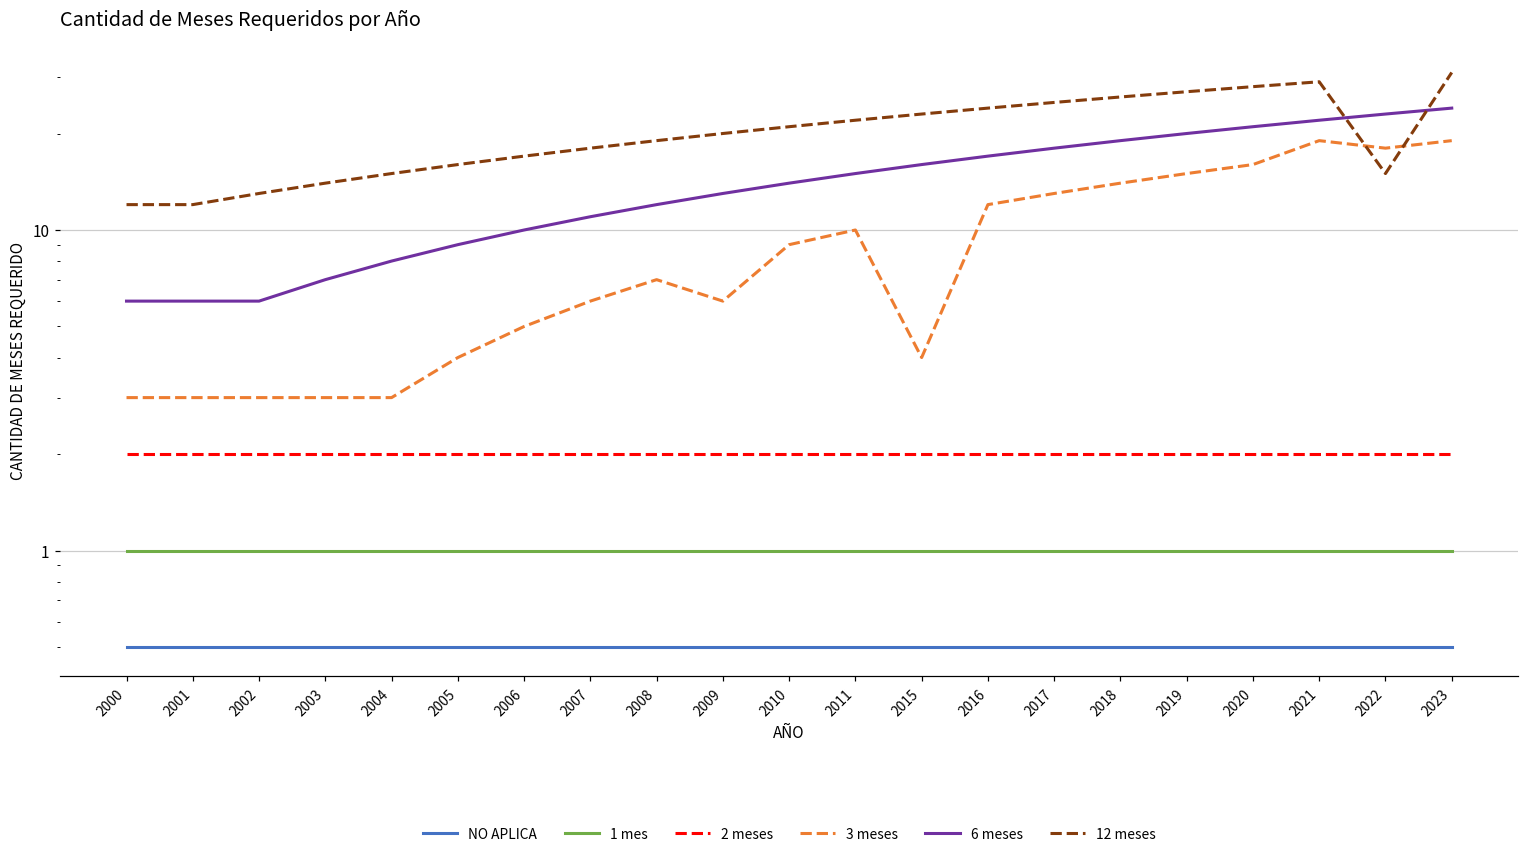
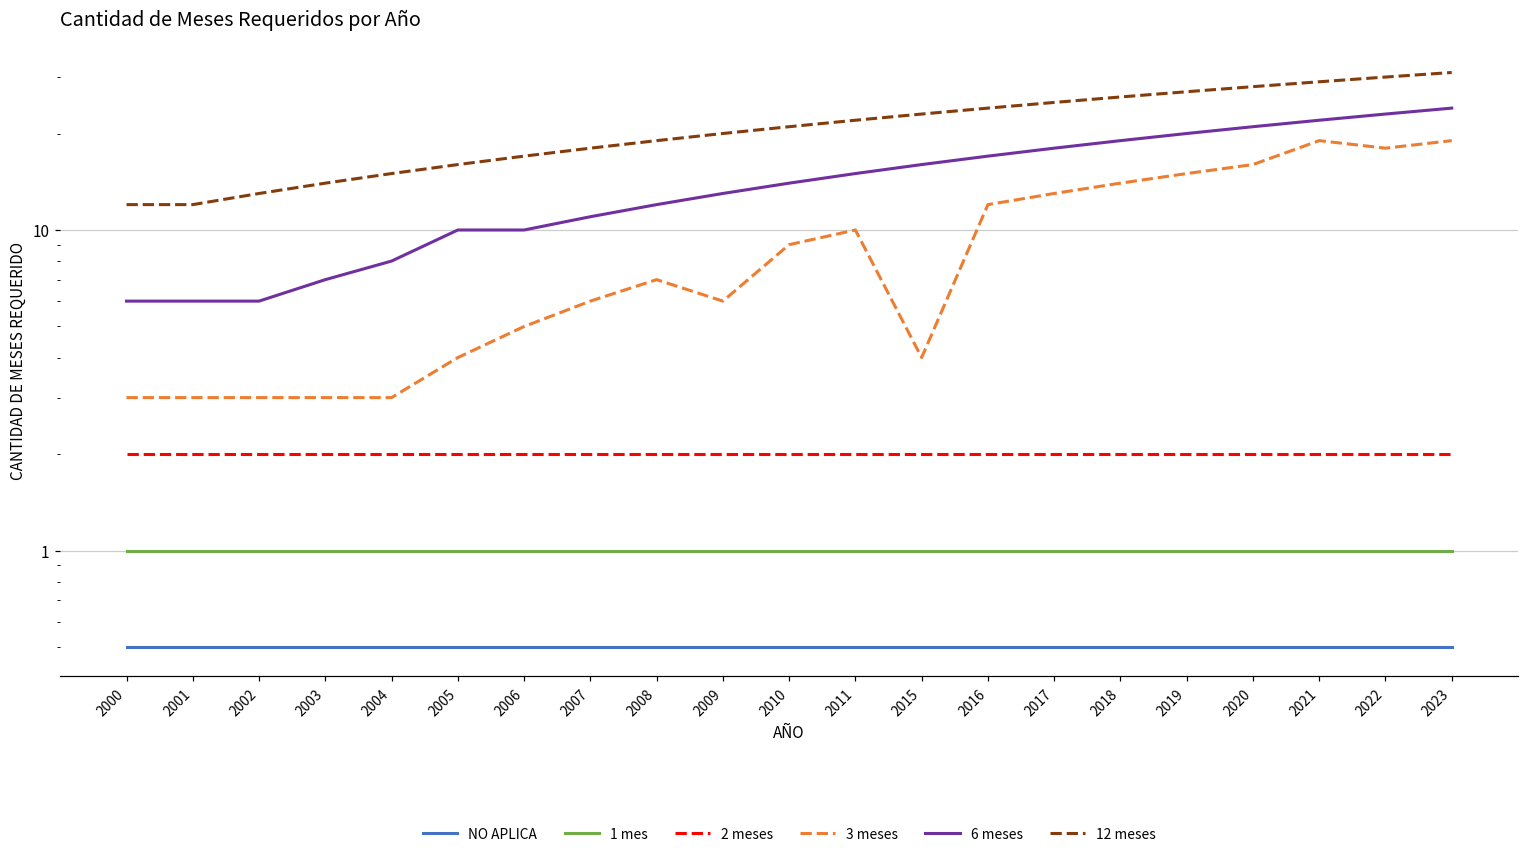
  {
    "NO APLICA": {
      "2000": 0.50,
      "2001": 0.50,
      "2002": 0.50,
      "2003": 0.50,
      "2004": 0.50,
      "2005": 0.50,
      "2006": 0.50,
      "2007": 0.50,
      "2008": 0.50,
      "2009": 0.50,
      "2010": 0.50,
      "2011": 0.50,
      "2015": 0.50,
      "2016": 0.50,
      "2017": 0.50,
      "2018": 0.50,
      "2019": 0.50,
      "2020": 0.50,
      "2021": 0.50,
      "2022": 0.50,
      "2023": 0.50
    },
    "1 mes": {
      "2000": 1,
      "2001": 1,
      "2002": 1,
      "2003": 1,
      "2004": 1,
      "2005": 1,
      "2006": 1,
      "2007": 1,
      "2008": 1,
      "2009": 1,
      "2010": 1,
      "2011": 1,
      "2015": 1,
      "2016": 1,
      "2017": 1,
      "2018": 1,
      "2019": 1,
      "2020": 1,
      "2021": 1,
      "2022": 1,
      "2023": 1
    },
    "2 meses": {
      "2000": 2,
      "2001": 2,
      "2002": 2,
      "2003": 2,
      "2004": 2,
      "2005": 2,
      "2006": 2,
      "2007": 2,
      "2008": 2,
      "2009": 2,
      "2010": 2,
      "2011": 2,
      "2015": 2,
      "2016": 2,
      "2017": 2,
      "2018": 2,
      "2019": 2,
      "2020": 2,
      "2021": 2,
      "2022": 2,
      "2023": 2
    },
    "3 meses": {
      "2000": 3,
      "2001": 3,
      "2002": 3,
      "2003": 3,
      "2004": 3,
      "2005": 4,
      "2006": 5,
      "2007": 6,
      "2008": 7,
      "2009": 6,
      "2010": 9,
      "2011": 10,
      "2015": 4,
      "2016": 12,
      "2017": 13,
      "2018": 14,
      "2019": 15,
      "2020": 16,
      "2021": 19,
      "2022": 18,
      "2023": 19
    },
    "6 meses": {
      "2000": 6,
      "2001": 6,
      "2002": 6,
      "2003": 7,
      "2004": 8,
-     "2005": 9,
+     "2005": 10,
      "2006": 10,
      "2007": 11,
      "2008": 12,
      "2009": 13,
      "2010": 14,
      "2011": 15,
      "2015": 16,
      "2016": 17,
      "2017": 18,
      "2018": 19,
      "2019": 20,
      "2020": 21,
      "2021": 22,
      "2022": 23,
      "2023": 24
    },
    "12 meses": {
      "2000": 12,
      "2001": 12,
      "2002": 13,
      "2003": 14,
      "2004": 15,
      "2005": 16,
      "2006": 17,
      "2007": 18,
      "2008": 19,
      "2009": 20,
      "2010": 21,
      "2011": 22,
      "2015": 23,
      "2016": 24,
      "2017": 25,
      "2018": 26,
      "2019": 27,
      "2020": 28,
      "2021": 29,
-     "2022": 15,
+     "2022": 30,
      "2023": 31
    }
  }
